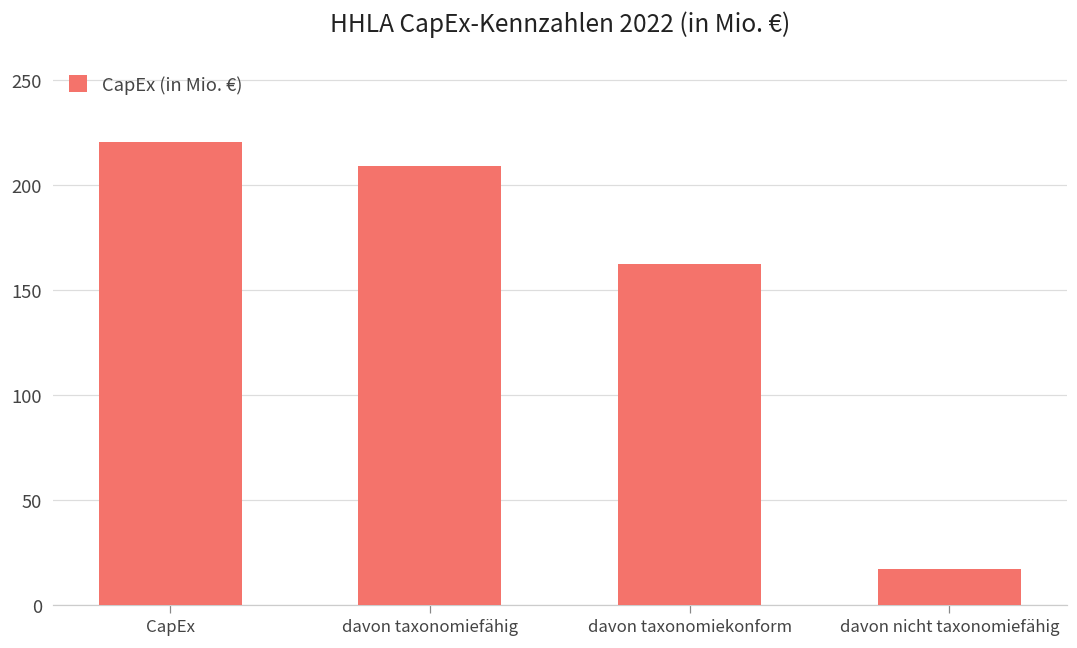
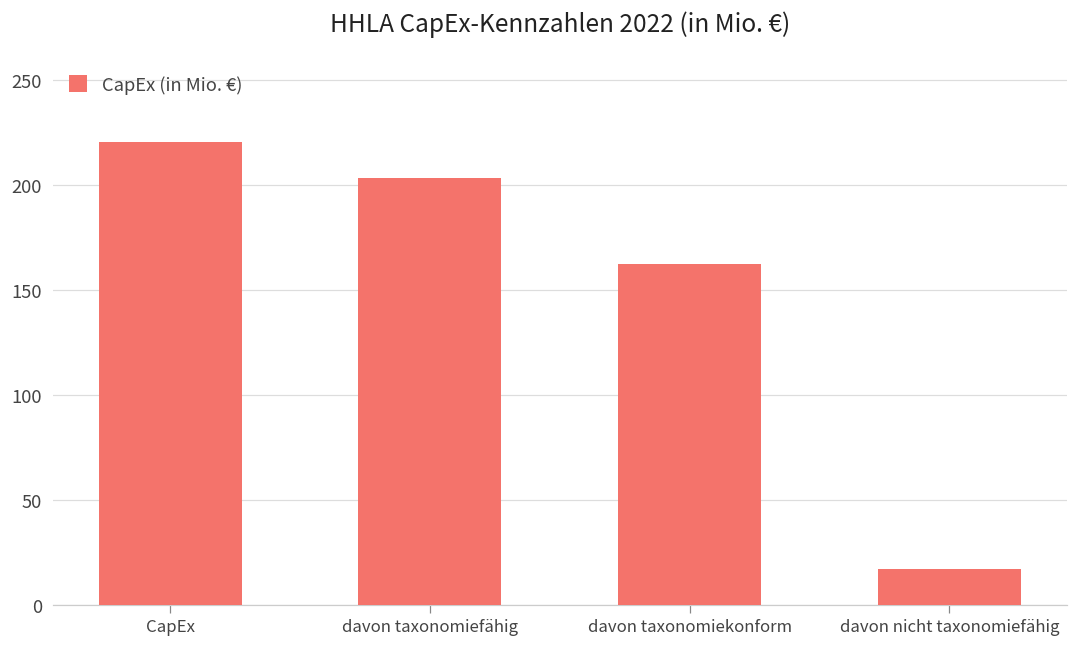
  {
    "CapEx": 221,
-   "davon taxonomiefähig": 209,
+   "davon taxonomiefähig": 203,
    "davon taxonomiekonform": 163,
    "davon nicht taxonomiefähig": 17
  }
